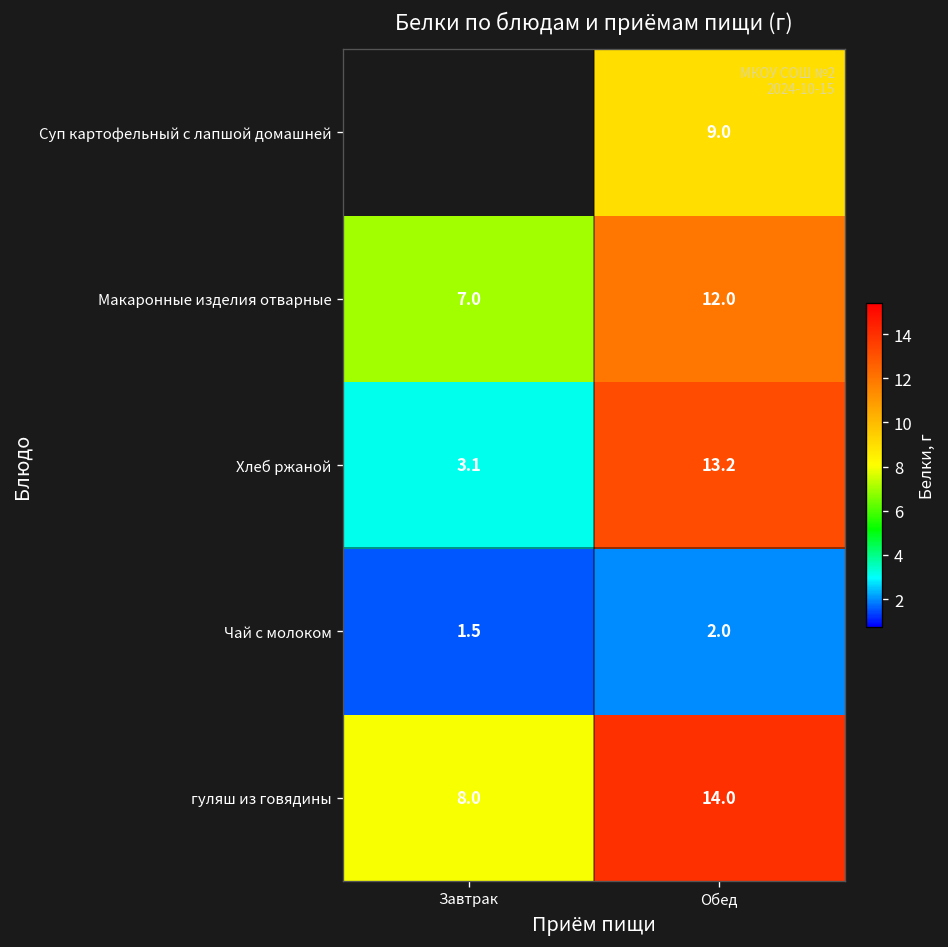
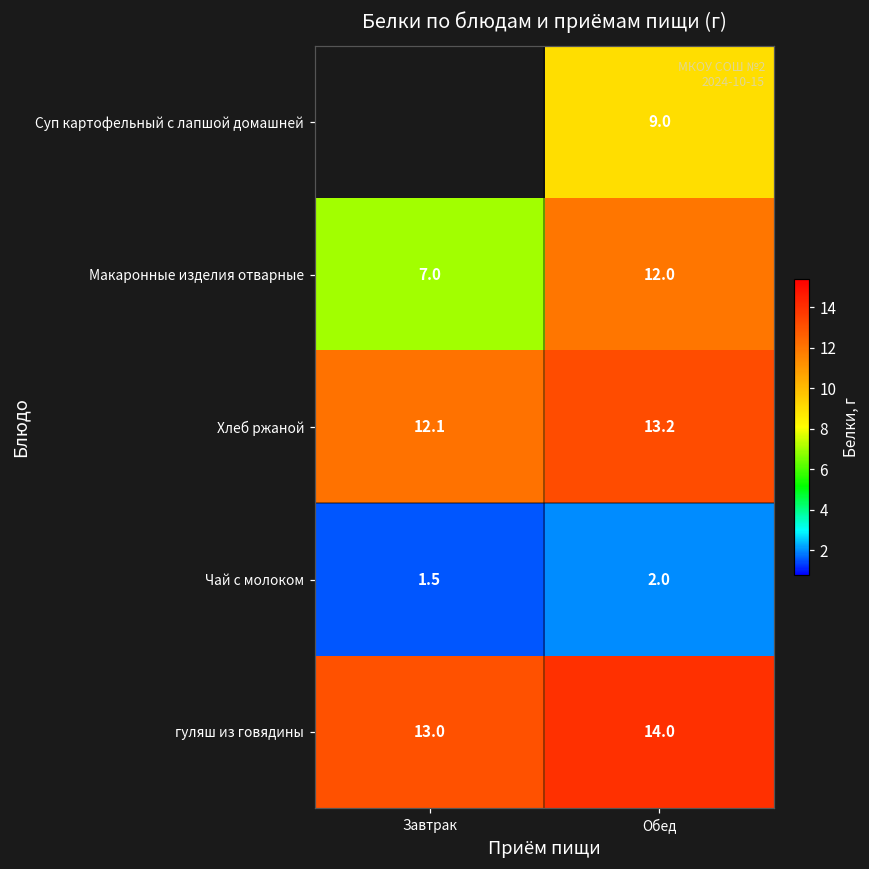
  {
    "Макаронные изделия отварные": {
      "Завтрак": 7.0,
      "Обед": 12.0
    },
    "Хлеб ржаной": {
-     "Завтрак": 3.1,
+     "Завтрак": 12.1,
      "Обед": 13.2
    },
    "Чай с молоком": {
      "Завтрак": 1.5,
      "Обед": 2.0
    },
    "гуляш из говядины": {
-     "Завтрак": 8.0,
+     "Завтрак": 13.0,
      "Обед": 14.0
    }
  }
